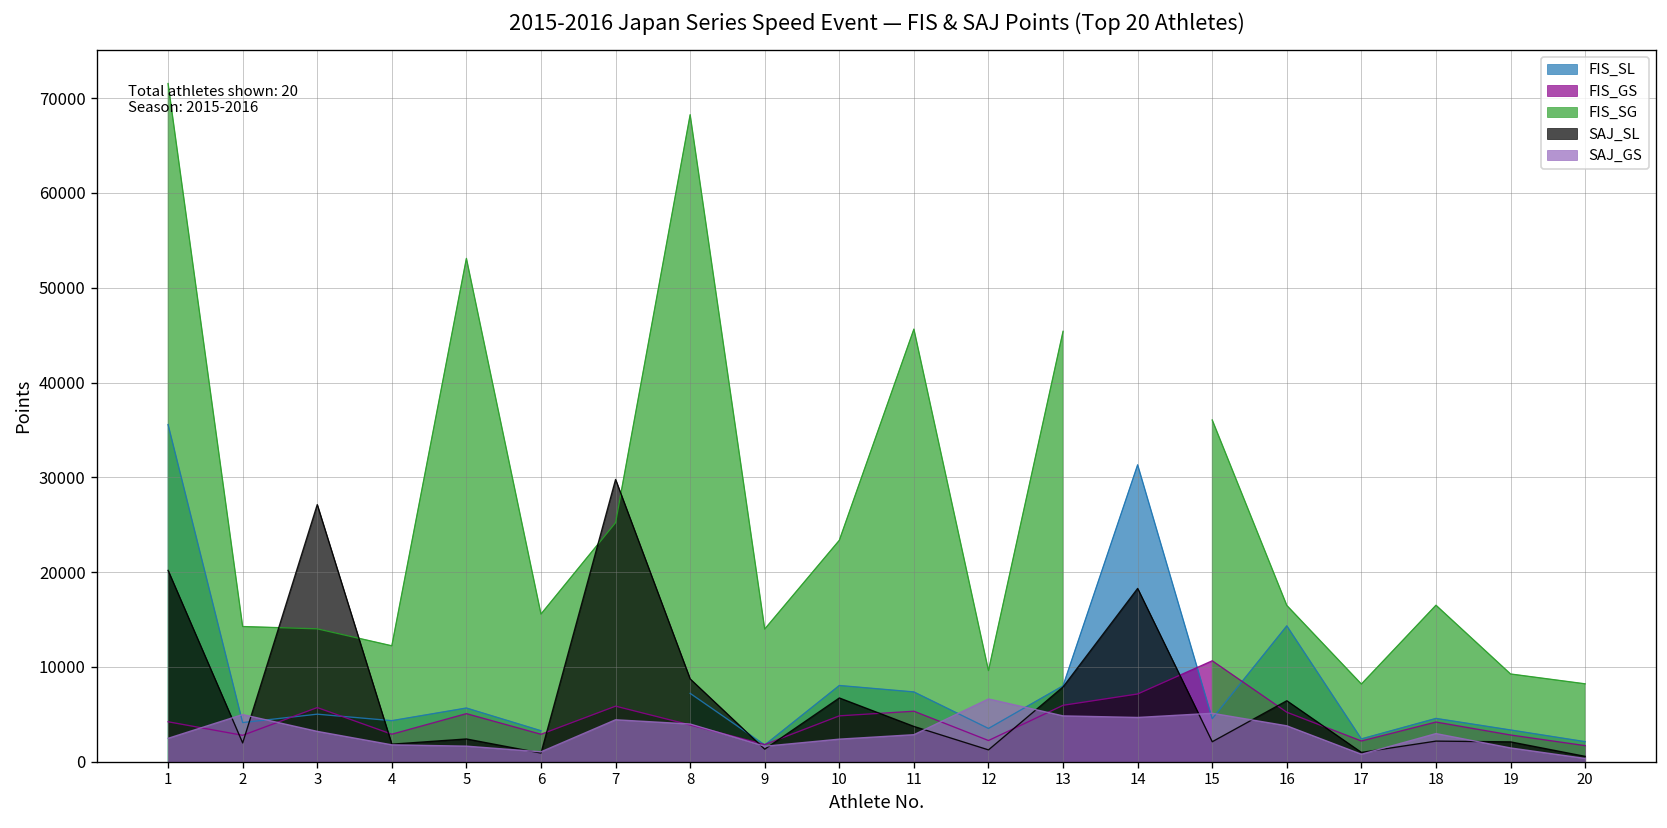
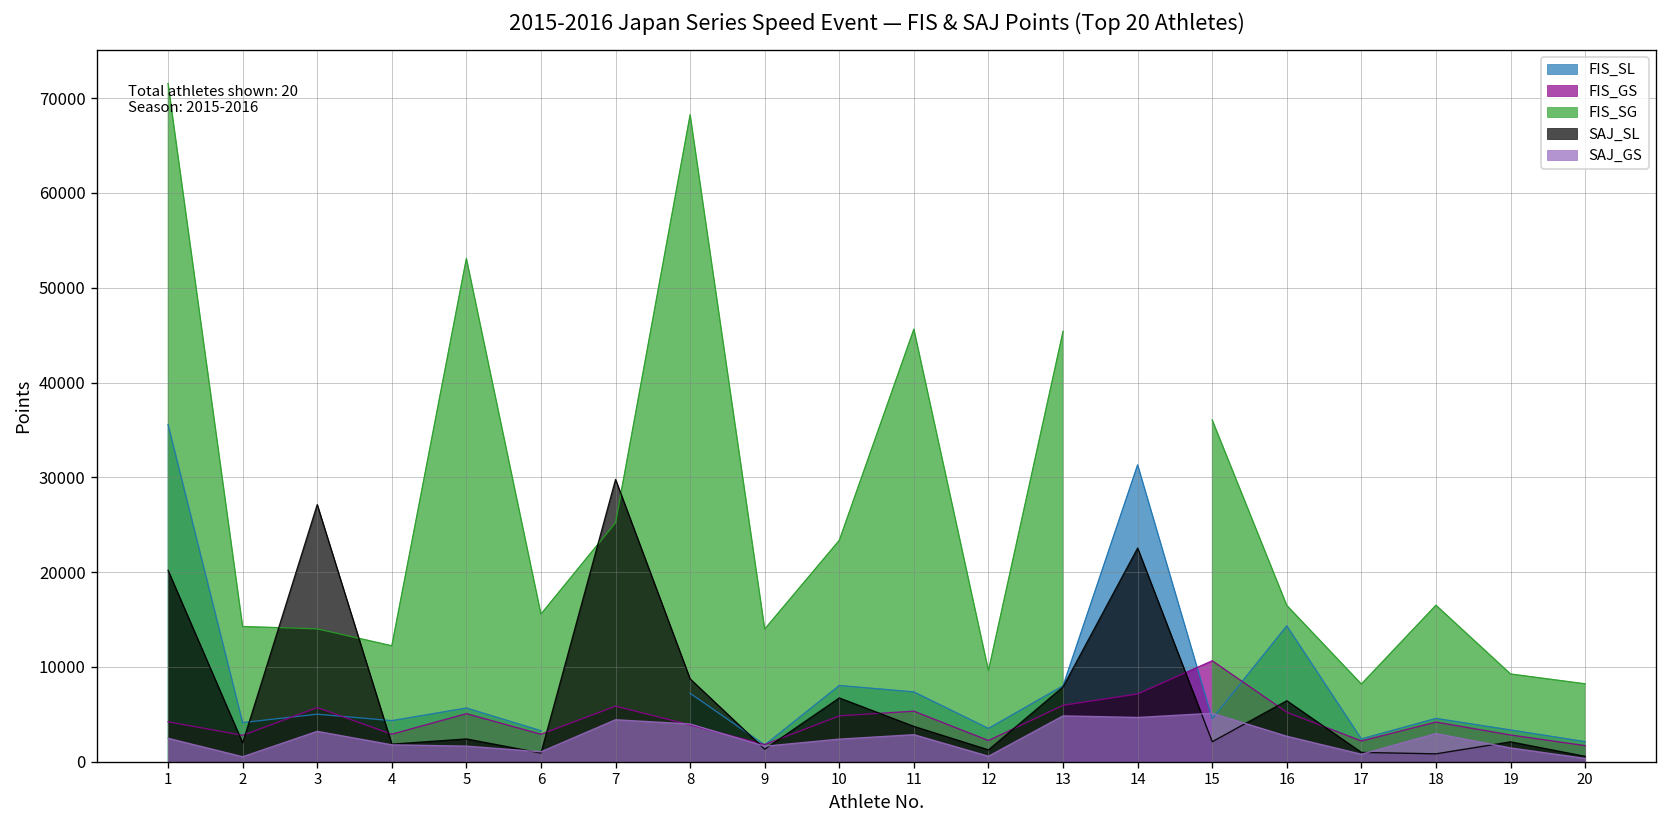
  {
    "FIS_GS": {
      "1": 4000,
      "2": 3000,
      "3": 6000,
      "4": 3000,
      "5": 5000,
      "6": 3000,
      "7": 6000,
      "10": 5000,
      "11": 5000,
      "12": 2000,
      "13": 6000,
      "14": 7000,
      "15": 11000,
      "16": 5000,
      "18": 4000,
      "19": 3000,
      "20": 2000
    },
    "SAJ_SL": {
      "1": 20000,
      "2": 2000,
      "3": 27000,
      "5": 2000,
      "7": 30000,
      "8": 9000,
      "10": 7000,
      "11": 4000,
      "12": 1000,
-     "14": 18000,
+     "14": 23000,
      "15": 2000,
      "16": 6000,
-     "18": 2000,
+     "18": 1000,
      "19": 2000
    },
    "SAJ_GS": {
      "1": 2000,
-     "2": 5000,
+     "2": 1000,
      "3": 3000,
      "5": 2000,
      "7": 4000,
      "10": 2000,
      "11": 3000,
-     "12": 7000,
+     "12": 1000,
      "13": 5000,
      "14": 5000,
      "15": 5000,
-     "16": 4000,
+     "16": 3000,
      "18": 3000,
      "19": 1000
    }
  }
